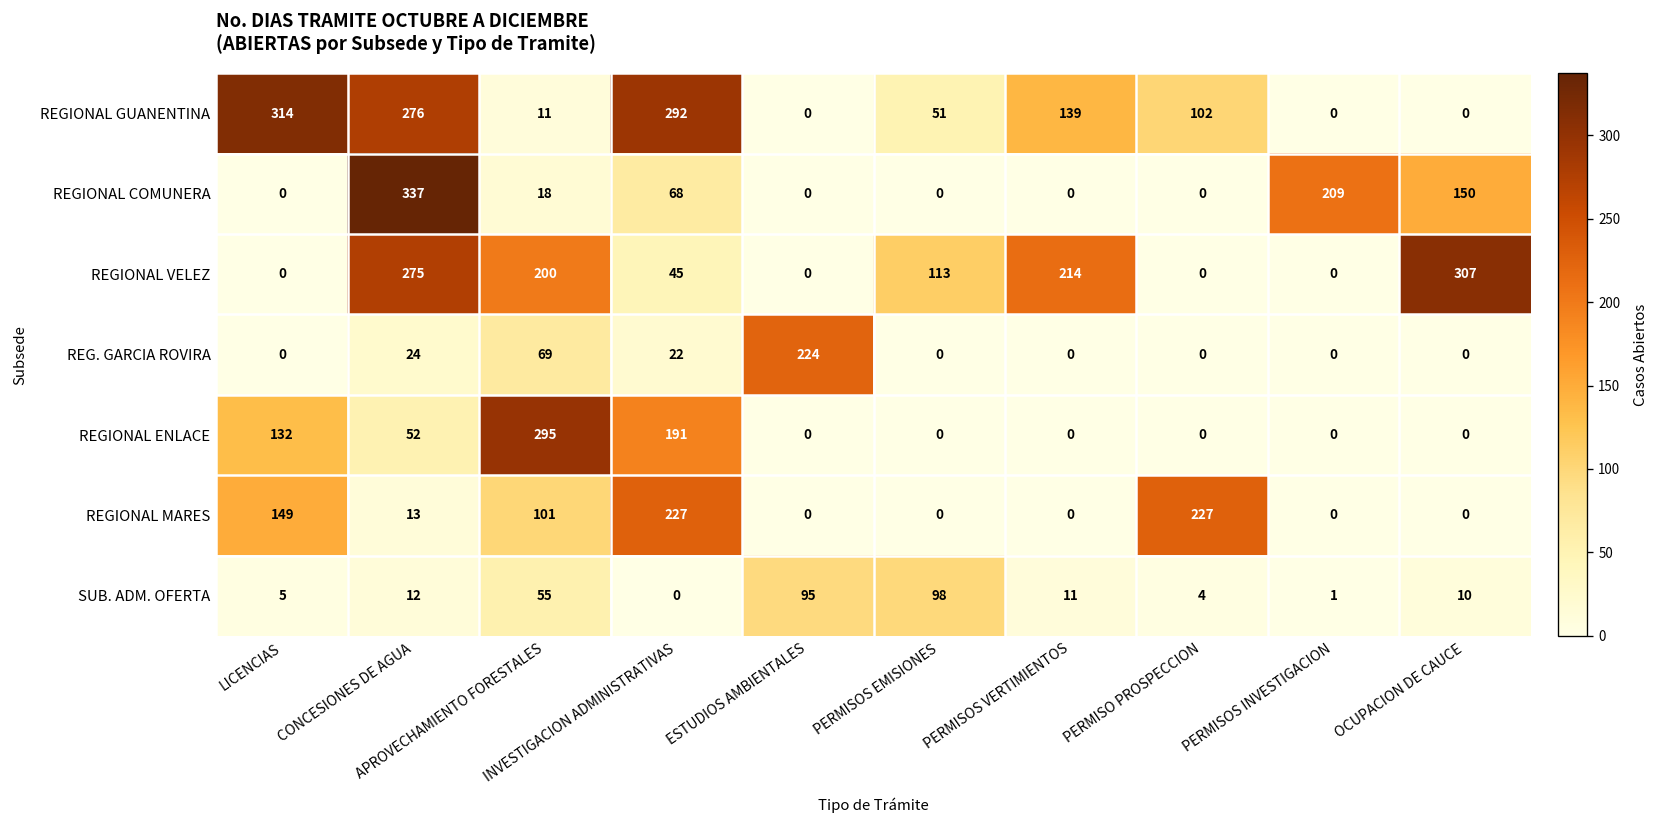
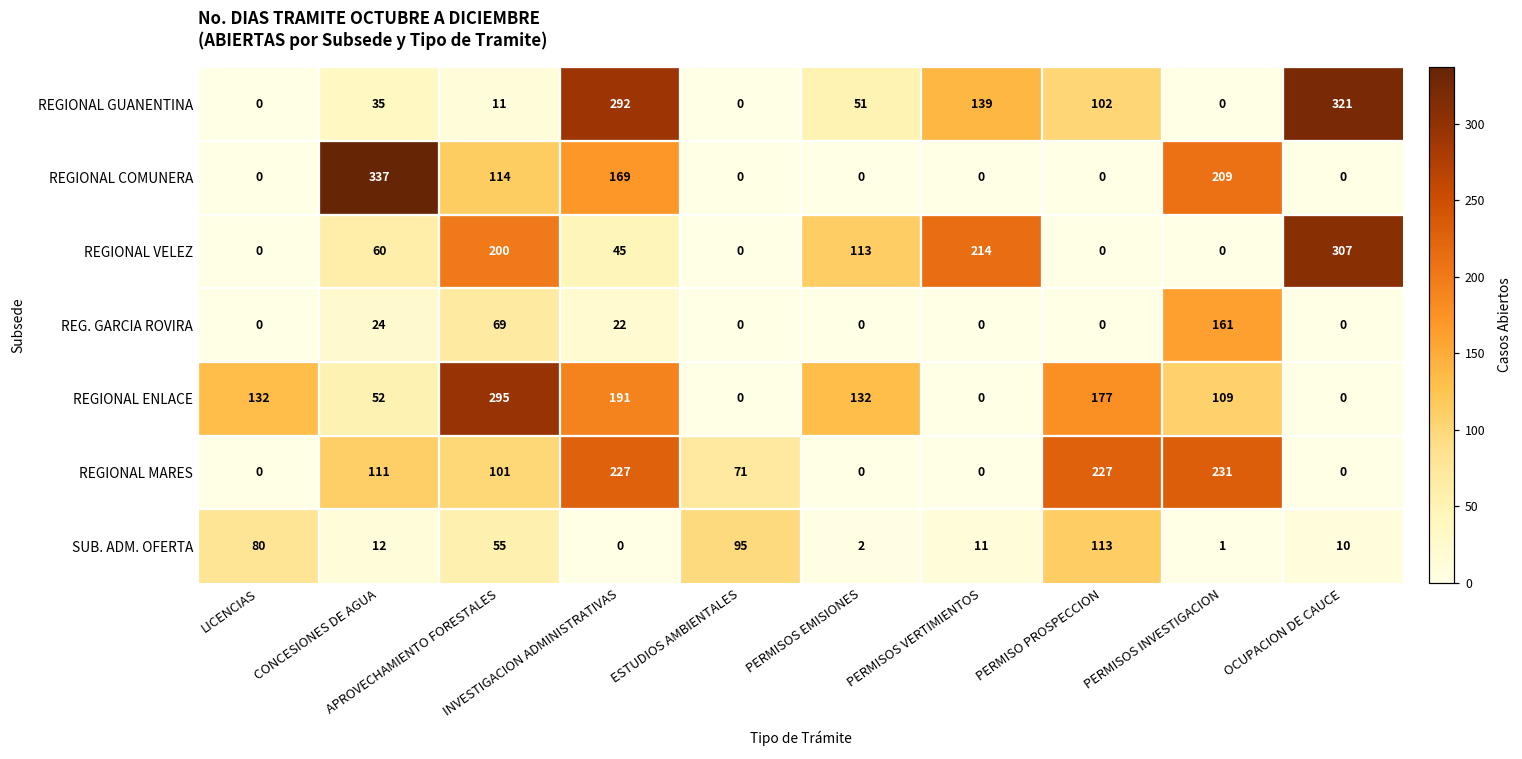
  {
    "REGIONAL GUANENTINA": {
-     "LICENCIAS": 314,
-     "CONCESIONES DE AGUA": 276,
+     "LICENCIAS": 0,
+     "CONCESIONES DE AGUA": 35,
      "APROVECHAMIENTO FORESTALES": 11,
      "INVESTIGACION ADMINISTRATIVAS": 292,
      "ESTUDIOS AMBIENTALES": 0,
      "PERMISOS EMISIONES": 51,
      "PERMISOS VERTIMIENTOS": 139,
      "PERMISO PROSPECCION": 102,
      "PERMISOS INVESTIGACION": 0,
-     "OCUPACION DE CAUCE": 0
+     "OCUPACION DE CAUCE": 321
    },
    "REGIONAL COMUNERA": {
      "LICENCIAS": 0,
      "CONCESIONES DE AGUA": 337,
-     "APROVECHAMIENTO FORESTALES": 18,
-     "INVESTIGACION ADMINISTRATIVAS": 68,
+     "APROVECHAMIENTO FORESTALES": 114,
+     "INVESTIGACION ADMINISTRATIVAS": 169,
      "ESTUDIOS AMBIENTALES": 0,
      "PERMISOS EMISIONES": 0,
      "PERMISOS VERTIMIENTOS": 0,
      "PERMISO PROSPECCION": 0,
      "PERMISOS INVESTIGACION": 209,
-     "OCUPACION DE CAUCE": 150
+     "OCUPACION DE CAUCE": 0
    },
    "REGIONAL VELEZ": {
      "LICENCIAS": 0,
-     "CONCESIONES DE AGUA": 275,
+     "CONCESIONES DE AGUA": 60,
      "APROVECHAMIENTO FORESTALES": 200,
      "INVESTIGACION ADMINISTRATIVAS": 45,
      "ESTUDIOS AMBIENTALES": 0,
      "PERMISOS EMISIONES": 113,
      "PERMISOS VERTIMIENTOS": 214,
      "PERMISO PROSPECCION": 0,
      "PERMISOS INVESTIGACION": 0,
      "OCUPACION DE CAUCE": 307
    },
    "REG. GARCIA ROVIRA": {
      "LICENCIAS": 0,
      "CONCESIONES DE AGUA": 24,
      "APROVECHAMIENTO FORESTALES": 69,
      "INVESTIGACION ADMINISTRATIVAS": 22,
-     "ESTUDIOS AMBIENTALES": 224,
+     "ESTUDIOS AMBIENTALES": 0,
      "PERMISOS EMISIONES": 0,
      "PERMISOS VERTIMIENTOS": 0,
      "PERMISO PROSPECCION": 0,
-     "PERMISOS INVESTIGACION": 0,
+     "PERMISOS INVESTIGACION": 161,
      "OCUPACION DE CAUCE": 0
    },
    "REGIONAL ENLACE": {
      "LICENCIAS": 132,
      "CONCESIONES DE AGUA": 52,
      "APROVECHAMIENTO FORESTALES": 295,
      "INVESTIGACION ADMINISTRATIVAS": 191,
      "ESTUDIOS AMBIENTALES": 0,
-     "PERMISOS EMISIONES": 0,
+     "PERMISOS EMISIONES": 132,
      "PERMISOS VERTIMIENTOS": 0,
-     "PERMISO PROSPECCION": 0,
-     "PERMISOS INVESTIGACION": 0,
+     "PERMISO PROSPECCION": 177,
+     "PERMISOS INVESTIGACION": 109,
      "OCUPACION DE CAUCE": 0
    },
    "REGIONAL MARES": {
-     "LICENCIAS": 149,
-     "CONCESIONES DE AGUA": 13,
+     "LICENCIAS": 0,
+     "CONCESIONES DE AGUA": 111,
      "APROVECHAMIENTO FORESTALES": 101,
      "INVESTIGACION ADMINISTRATIVAS": 227,
-     "ESTUDIOS AMBIENTALES": 0,
+     "ESTUDIOS AMBIENTALES": 71,
      "PERMISOS EMISIONES": 0,
      "PERMISOS VERTIMIENTOS": 0,
      "PERMISO PROSPECCION": 227,
-     "PERMISOS INVESTIGACION": 0,
+     "PERMISOS INVESTIGACION": 231,
      "OCUPACION DE CAUCE": 0
    },
    "SUB. ADM. OFERTA": {
-     "LICENCIAS": 5,
+     "LICENCIAS": 80,
      "CONCESIONES DE AGUA": 12,
      "APROVECHAMIENTO FORESTALES": 55,
      "INVESTIGACION ADMINISTRATIVAS": 0,
      "ESTUDIOS AMBIENTALES": 95,
-     "PERMISOS EMISIONES": 98,
+     "PERMISOS EMISIONES": 2,
      "PERMISOS VERTIMIENTOS": 11,
-     "PERMISO PROSPECCION": 4,
+     "PERMISO PROSPECCION": 113,
      "PERMISOS INVESTIGACION": 1,
      "OCUPACION DE CAUCE": 10
    }
  }
